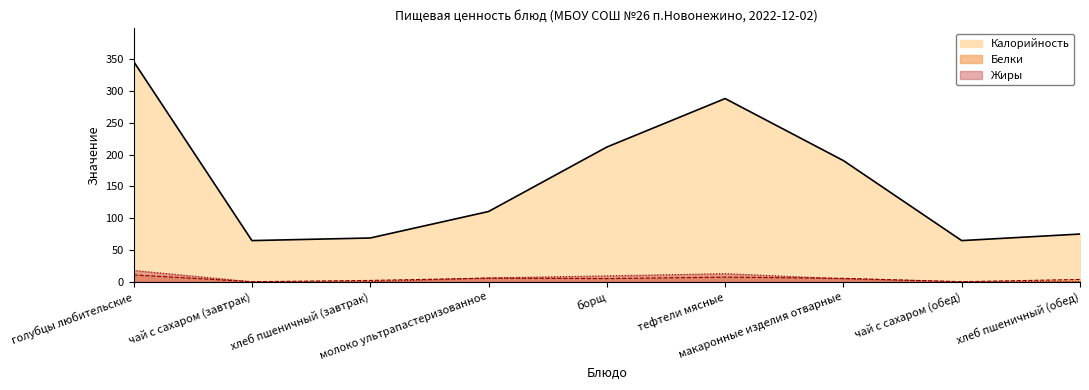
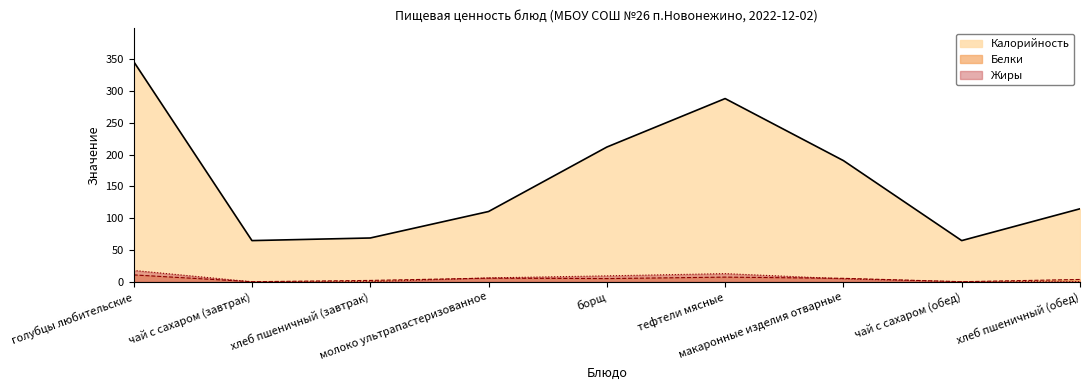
  {
    "Калорийность": {
      "голубцы любительские": 350,
      "чай с сахаром (завтрак)": 60,
      "хлеб пшеничный (завтрак)": 70,
      "молоко ультрапастеризованное": 110,
      "борщ": 210,
      "тефтели мясные": 290,
      "макаронные изделия отварные": 190,
      "чай с сахаром (обед)": 60,
-     "хлеб пшеничный (обед)": 80
+     "хлеб пшеничный (обед)": 110
    }
  }
